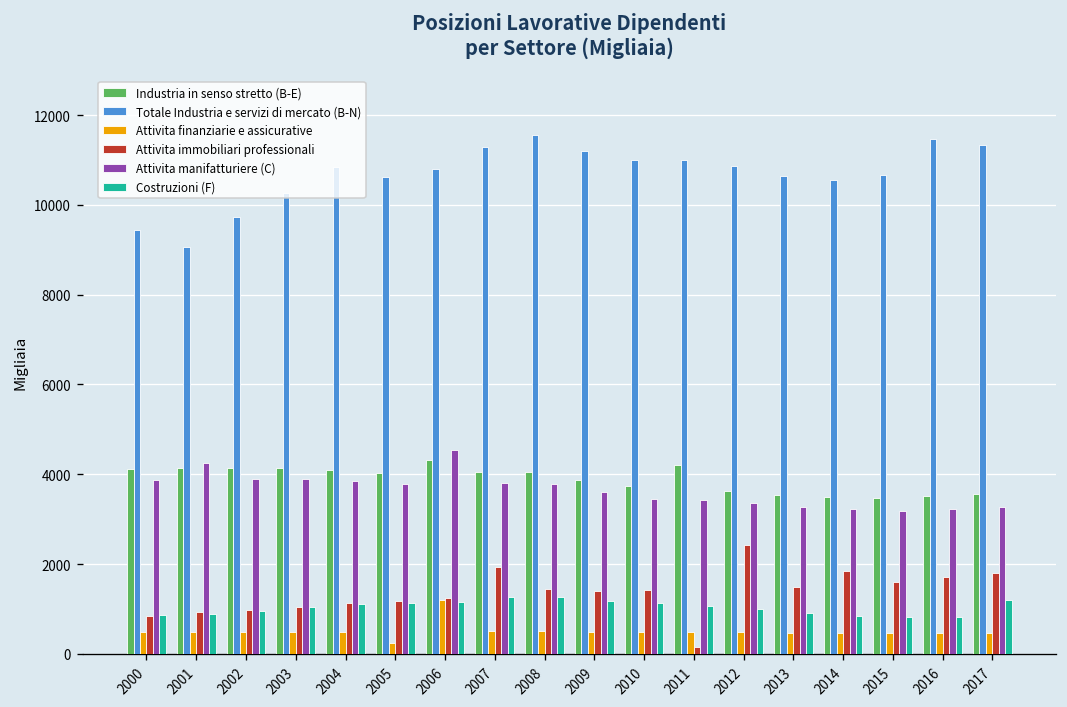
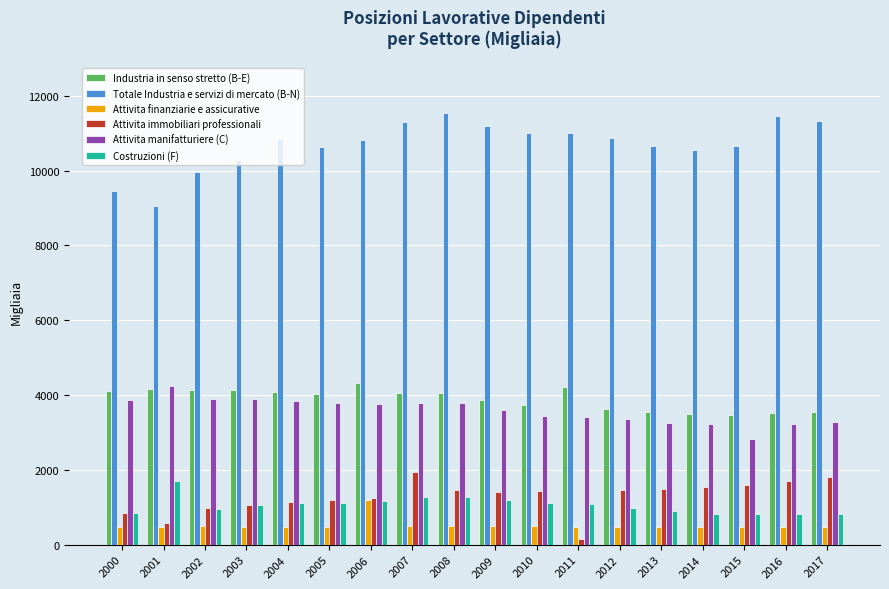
  {
    "Industria in senso stretto (B-E)": {
      "2000": 4100,
      "2001": 4100,
      "2002": 4100,
      "2003": 4100,
      "2004": 4100,
      "2005": 4000,
      "2006": 4300,
      "2007": 4100,
      "2008": 4100,
      "2009": 3900,
      "2010": 3700,
      "2011": 4200,
      "2012": 3600,
      "2013": 3500,
      "2014": 3500,
      "2015": 3500,
      "2016": 3500,
      "2017": 3600
    },
    "Totale Industria e servizi di mercato (B-N)": {
      "2000": 9400,
      "2001": 9100,
-     "2002": 9700,
+     "2002": 10000,
      "2005": 10600,
      "2006": 10800,
      "2007": 11300,
      "2008": 11500,
      "2009": 11200,
      "2010": 11000,
      "2011": 11000,
      "2012": 10900,
      "2013": 10700,
      "2014": 10500,
      "2015": 10700,
      "2016": 11500,
      "2017": 11300
    },
    "Attivita finanziarie e assicurative": {
      "2000": 500,
      "2001": 500,
      "2002": 500,
      "2003": 500,
      "2004": 500,
-     "2005": 200,
+     "2005": 500,
      "2006": 1200,
      "2007": 500,
      "2008": 500,
      "2009": 500,
      "2010": 500,
      "2011": 500,
      "2012": 500,
      "2013": 500,
      "2014": 500,
      "2015": 500,
      "2016": 500,
      "2017": 500
    },
    "Attivita immobiliari professionali": {
      "2000": 800,
-     "2001": 900,
+     "2001": 600,
      "2002": 1000,
      "2003": 1100,
      "2004": 1100,
      "2005": 1200,
      "2006": 1300,
      "2007": 1900,
      "2008": 1400,
      "2009": 1400,
      "2010": 1400,
      "2011": 200,
-     "2012": 2400,
+     "2012": 1500,
      "2013": 1500,
-     "2014": 1800,
+     "2014": 1500,
      "2015": 1600,
      "2016": 1700,
      "2017": 1800
    },
    "Attivita manifatturiere (C)": {
      "2000": 3900,
      "2001": 4200,
      "2002": 3900,
      "2003": 3900,
      "2004": 3900,
      "2005": 3800,
-     "2006": 4500,
+     "2006": 3700,
      "2007": 3800,
      "2008": 3800,
      "2009": 3600,
      "2010": 3400,
      "2011": 3400,
      "2012": 3400,
      "2013": 3300,
      "2014": 3200,
-     "2015": 3200,
+     "2015": 2800,
      "2016": 3200,
      "2017": 3300
    },
    "Costruzioni (F)": {
      "2000": 900,
-     "2001": 900,
+     "2001": 1700,
      "2002": 900,
      "2003": 1100,
      "2004": 1100,
      "2005": 1100,
      "2006": 1200,
      "2007": 1300,
      "2008": 1300,
      "2009": 1200,
      "2010": 1100,
      "2011": 1100,
      "2012": 1000,
      "2013": 900,
      "2014": 800,
      "2015": 800,
      "2016": 800,
-     "2017": 1200
+     "2017": 800
    }
  }
